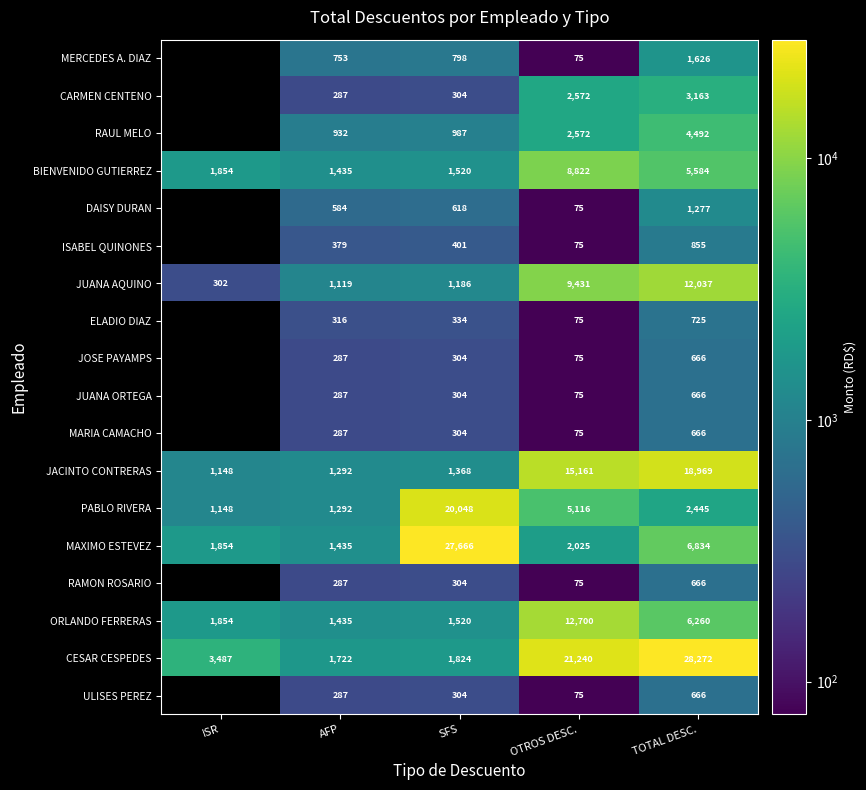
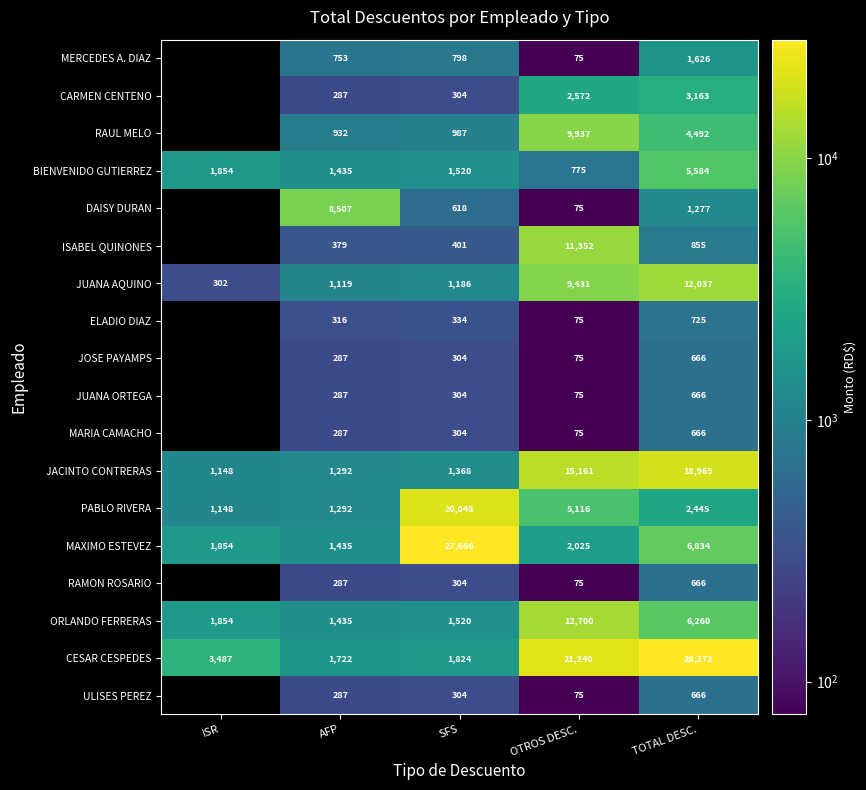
  {
    "MERCEDES A. DIAZ": {
      "AFP": "753",
      "SFS": "798",
      "OTROS DESC.": "75",
      "TOTAL DESC.": "1,626"
    },
    "CARMEN CENTENO": {
      "AFP": "287",
      "SFS": "304",
      "OTROS DESC.": "2,572",
      "TOTAL DESC.": "3,163"
    },
    "RAUL MELO": {
      "AFP": "932",
      "SFS": "987",
-     "OTROS DESC.": "2,572",
+     "OTROS DESC.": "9,937",
      "TOTAL DESC.": "4,492"
    },
    "BIENVENIDO GUTIERREZ": {
      "ISR": "1,854",
      "AFP": "1,435",
      "SFS": "1,520",
-     "OTROS DESC.": "8,822",
+     "OTROS DESC.": "775",
      "TOTAL DESC.": "5,584"
    },
    "DAISY DURAN": {
-     "AFP": "584",
+     "AFP": "8,507",
      "SFS": "618",
      "OTROS DESC.": "75",
      "TOTAL DESC.": "1,277"
    },
    "ISABEL QUINONES": {
      "AFP": "379",
      "SFS": "401",
-     "OTROS DESC.": "75",
+     "OTROS DESC.": "11,352",
      "TOTAL DESC.": "855"
    },
    "JUANA AQUINO": {
      "ISR": "302",
      "AFP": "1,119",
      "SFS": "1,186",
      "OTROS DESC.": "9,431",
      "TOTAL DESC.": "12,037"
    },
    "ELADIO DIAZ": {
      "AFP": "316",
      "SFS": "334",
      "OTROS DESC.": "75",
      "TOTAL DESC.": "725"
    },
    "JOSE PAYAMPS": {
      "AFP": "287",
      "SFS": "304",
      "OTROS DESC.": "75",
      "TOTAL DESC.": "666"
    },
    "JUANA ORTEGA": {
      "AFP": "287",
      "SFS": "304",
      "OTROS DESC.": "75",
      "TOTAL DESC.": "666"
    },
    "MARIA CAMACHO": {
      "AFP": "287",
      "SFS": "304",
      "OTROS DESC.": "75",
      "TOTAL DESC.": "666"
    },
    "JACINTO CONTRERAS": {
      "ISR": "1,148",
      "AFP": "1,292",
      "SFS": "1,368",
      "OTROS DESC.": "15,161",
      "TOTAL DESC.": "18,969"
    },
    "PABLO RIVERA": {
      "ISR": "1,148",
      "AFP": "1,292",
      "SFS": "20,048",
      "OTROS DESC.": "5,116",
      "TOTAL DESC.": "2,445"
    },
    "MAXIMO ESTEVEZ": {
      "ISR": "1,854",
      "AFP": "1,435",
      "SFS": "27,666",
      "OTROS DESC.": "2,025",
      "TOTAL DESC.": "6,834"
    },
    "RAMON ROSARIO": {
      "AFP": "287",
      "SFS": "304",
      "OTROS DESC.": "75",
      "TOTAL DESC.": "666"
    },
    "ORLANDO FERRERAS": {
      "ISR": "1,854",
      "AFP": "1,435",
      "SFS": "1,520",
      "OTROS DESC.": "12,700",
      "TOTAL DESC.": "6,260"
    },
    "CESAR CESPEDES": {
      "ISR": "3,487",
      "AFP": "1,722",
      "SFS": "1,824",
      "OTROS DESC.": "21,240",
      "TOTAL DESC.": "28,272"
    },
    "ULISES PEREZ": {
      "AFP": "287",
      "SFS": "304",
      "OTROS DESC.": "75",
      "TOTAL DESC.": "666"
    }
  }
